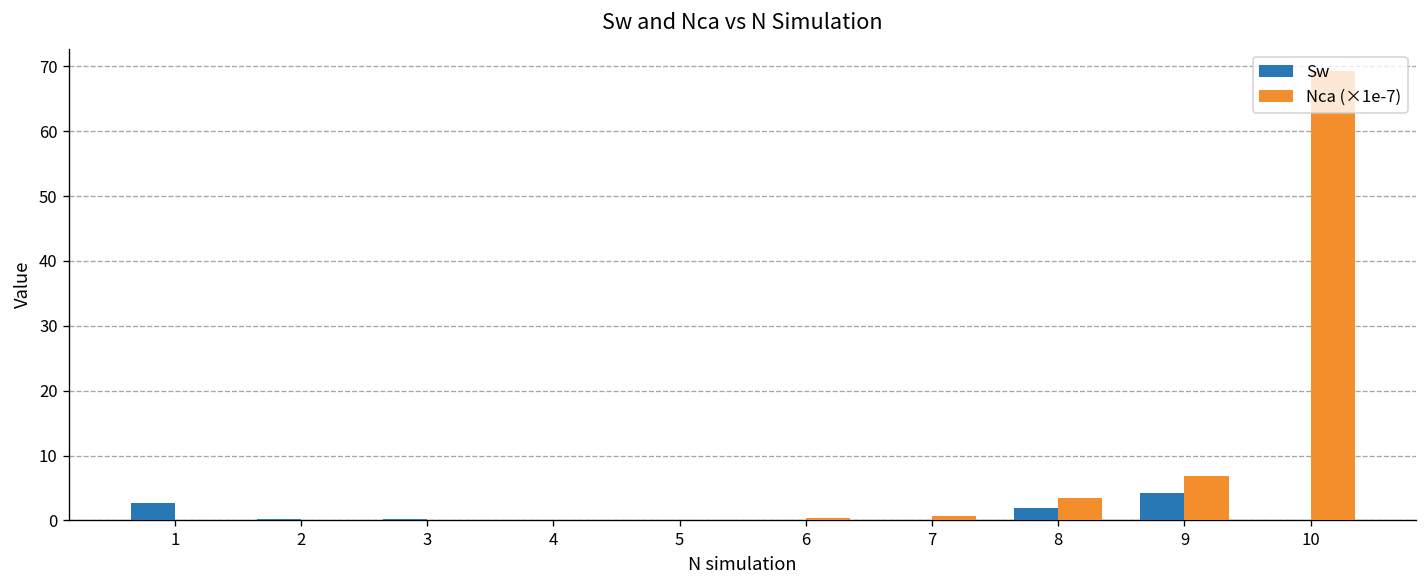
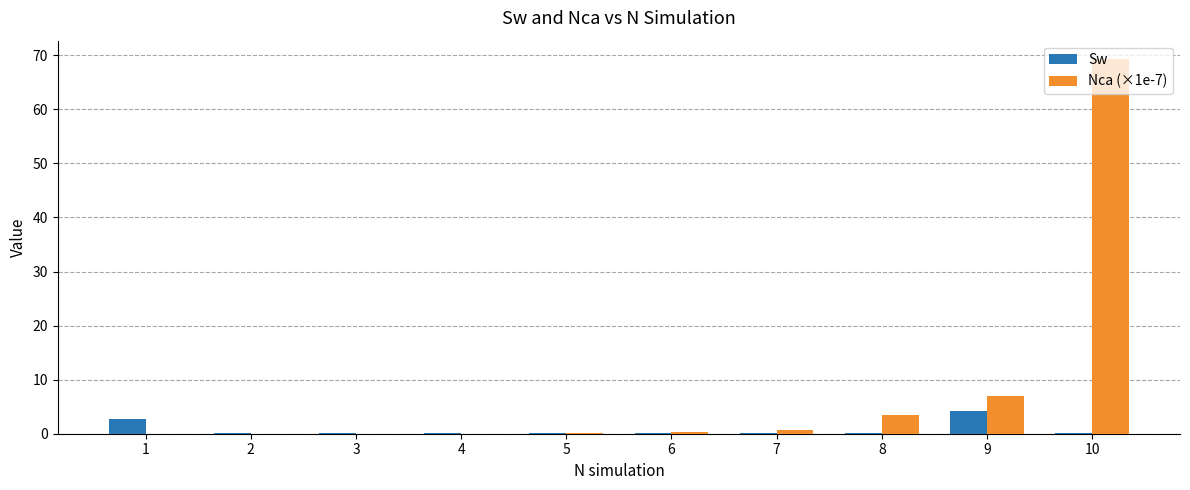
  {
    "Sw": {
      "1": 3,
-     "8": 2,
+     "8": 0,
      "9": 4
    },
    "Nca (×1e-7)": {
      "7": 1,
      "8": 3,
      "9": 7
    }
  }
